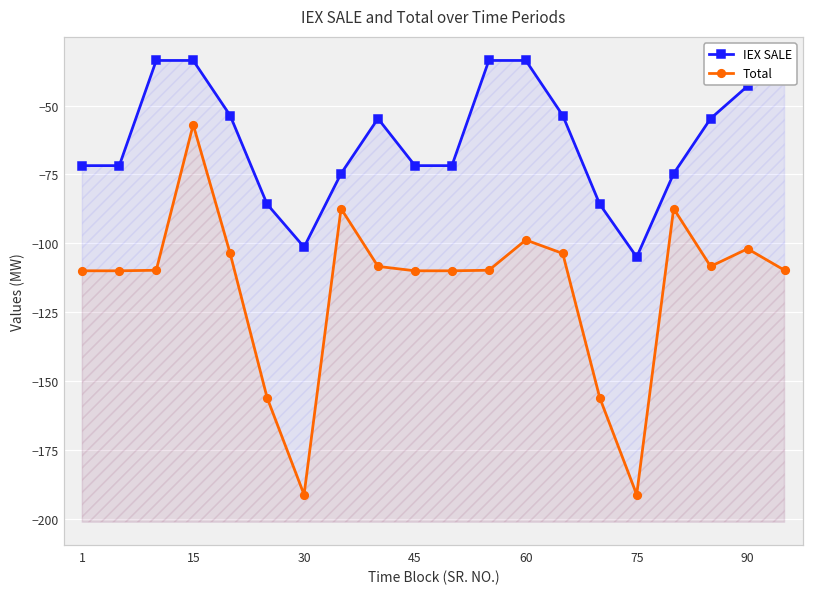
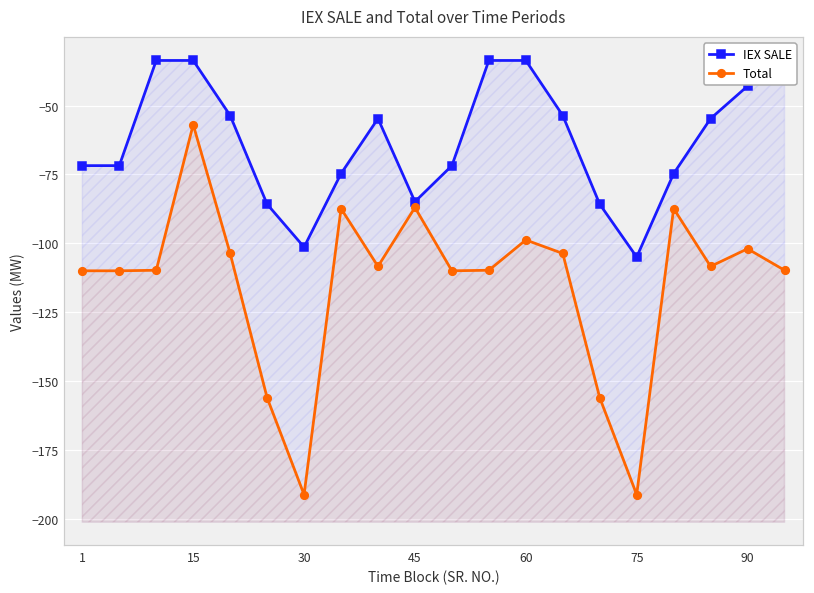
  {
    "IEX SALE": {
      "1": -72,
      "15": -34,
      "30": -101,
-     "45": -72,
+     "45": -85,
      "60": -34,
      "75": -105,
      "90": -43
    },
    "Total": {
      "1": -110,
      "15": -57,
      "30": -191,
-     "45": -110,
+     "45": -87,
      "60": -99,
      "75": -191,
      "90": -102
    }
  }
